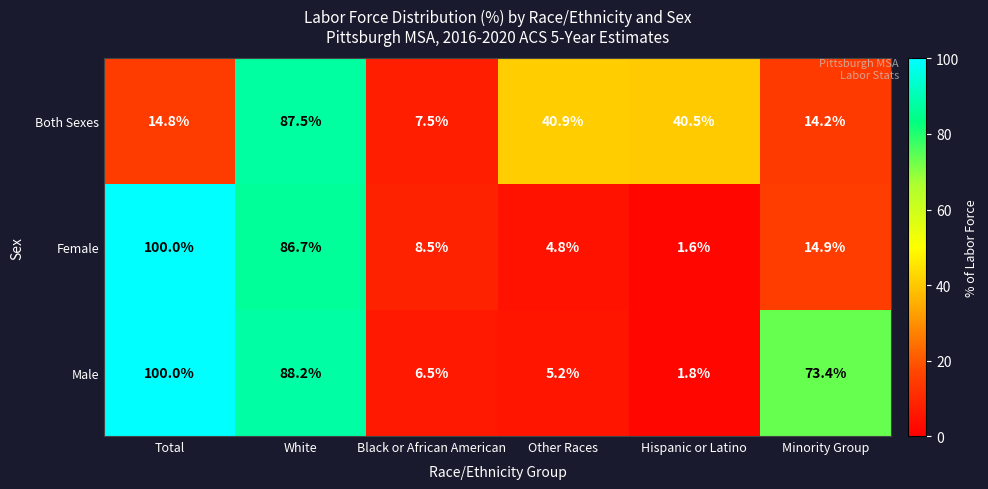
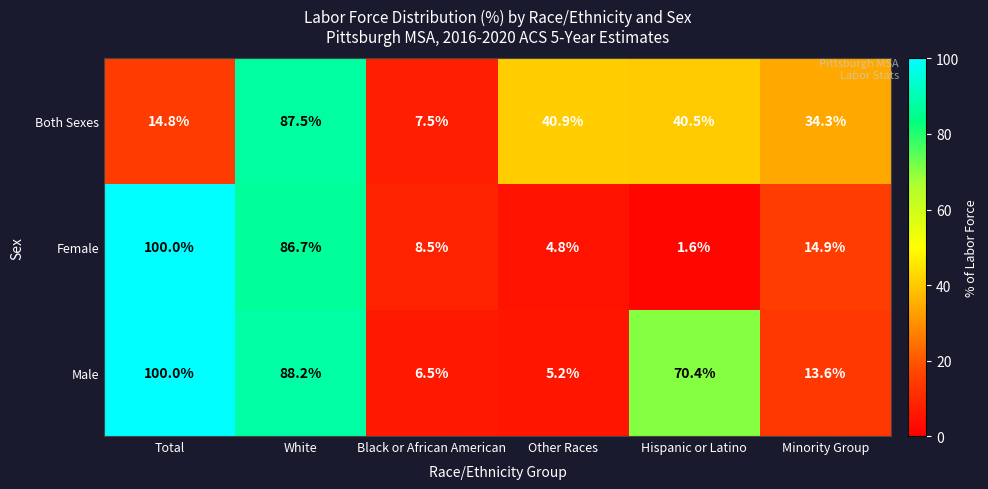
  {
    "Both Sexes": {
      "Total": "14.8%",
      "White": "87.5%",
      "Black or African American": "7.5%",
      "Other Races": "40.9%",
      "Hispanic or Latino": "40.5%",
-     "Minority Group": "14.2%"
+     "Minority Group": "34.3%"
    },
    "Female": {
      "Total": "100.0%",
      "White": "86.7%",
      "Black or African American": "8.5%",
      "Other Races": "4.8%",
      "Hispanic or Latino": "1.6%",
      "Minority Group": "14.9%"
    },
    "Male": {
      "Total": "100.0%",
      "White": "88.2%",
      "Black or African American": "6.5%",
      "Other Races": "5.2%",
-     "Hispanic or Latino": "1.8%",
-     "Minority Group": "73.4%"
+     "Hispanic or Latino": "70.4%",
+     "Minority Group": "13.6%"
    }
  }
